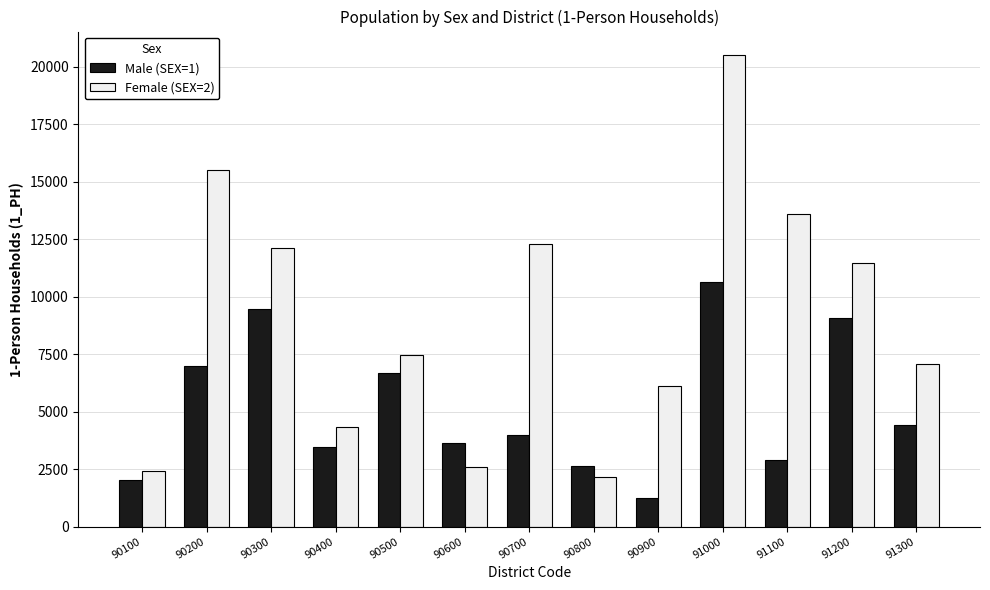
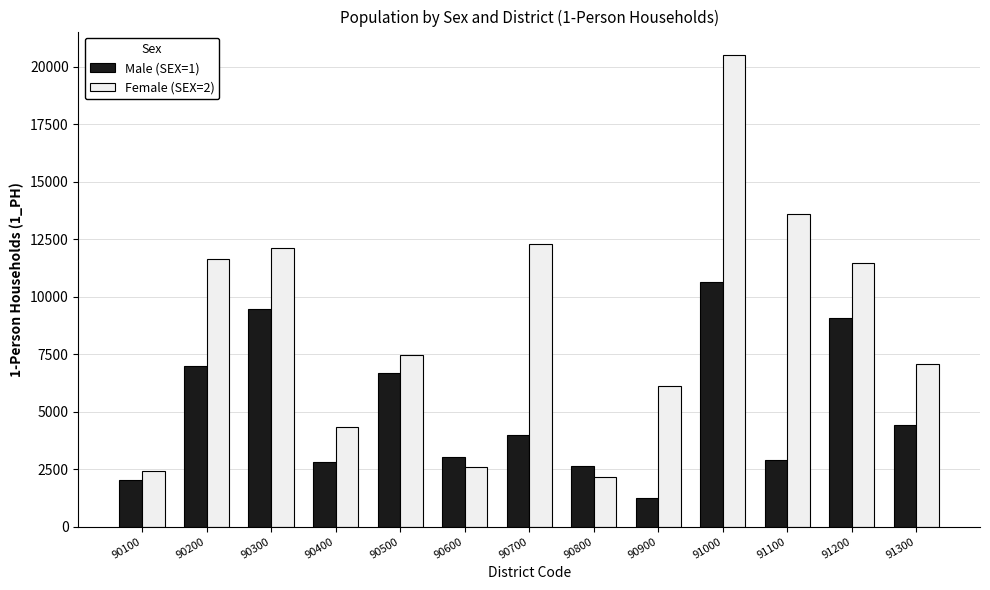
  {
    "Male (SEX=1)": {
      "90100": 2000,
      "90200": 7000,
      "90300": 9500,
-     "90400": 3500,
+     "90400": 2800,
      "90500": 6700,
-     "90600": 3600,
+     "90600": 3000,
      "90700": 4000,
      "90800": 2700,
      "90900": 1200,
      "91000": 10600,
      "91100": 2900,
      "91200": 9100,
      "91300": 4400
    },
    "Female (SEX=2)": {
      "90100": 2400,
-     "90200": 15500,
+     "90200": 11600,
      "90300": 12100,
      "90400": 4400,
      "90500": 7500,
      "90600": 2600,
      "90700": 12300,
      "90800": 2200,
      "90900": 6100,
      "91000": 20500,
      "91100": 13600,
      "91200": 11500,
      "91300": 7100
    }
  }
